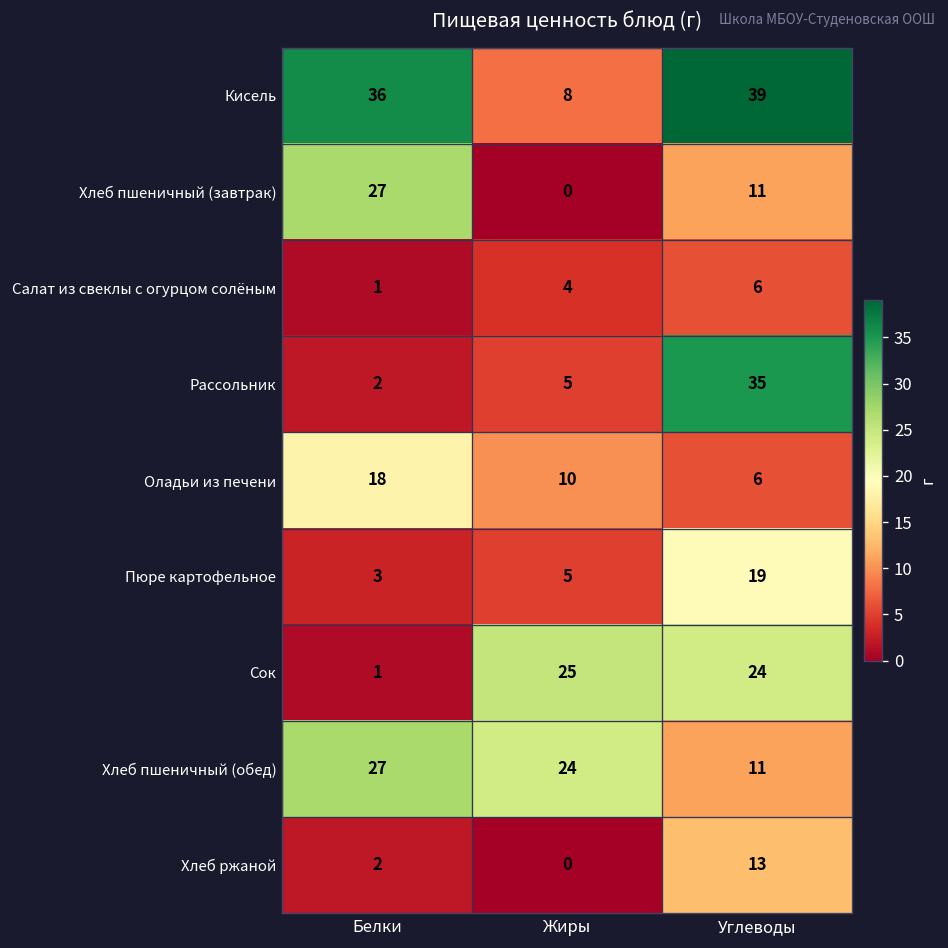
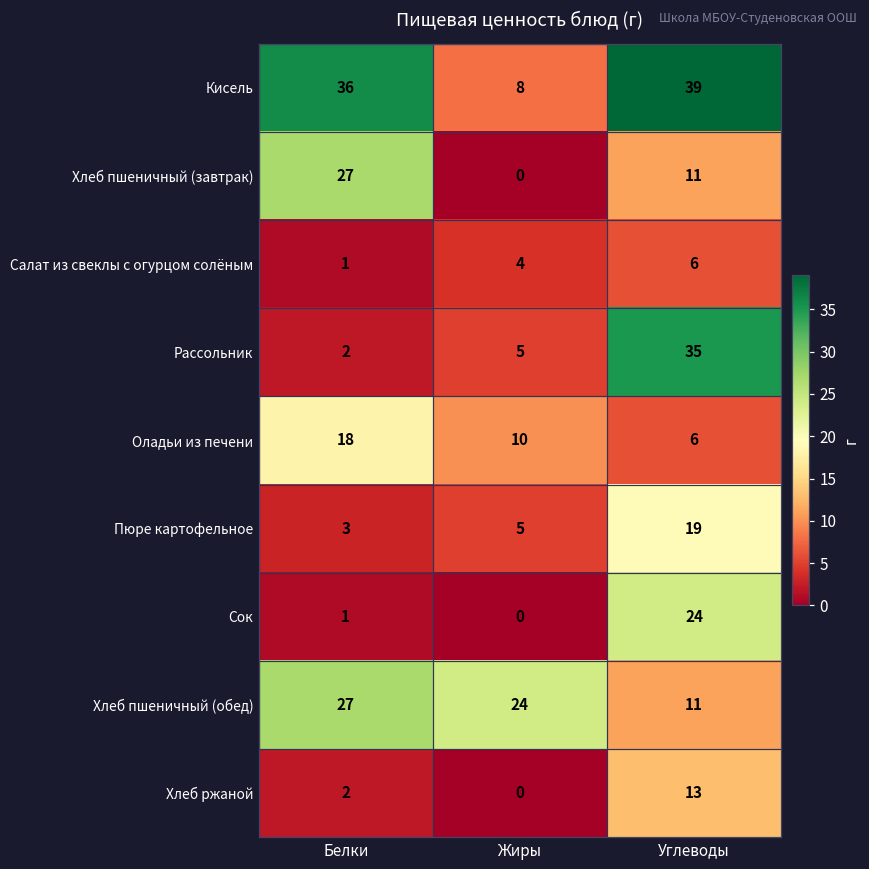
  {
    "Кисель": {
      "Белки": 36,
      "Жиры": 8,
      "Углеводы": 39
    },
    "Хлеб пшеничный (завтрак)": {
      "Белки": 27,
      "Жиры": 0,
      "Углеводы": 11
    },
    "Салат из свеклы с огурцом солёным": {
      "Белки": 1,
      "Жиры": 4,
      "Углеводы": 6
    },
    "Рассольник": {
      "Белки": 2,
      "Жиры": 5,
      "Углеводы": 35
    },
    "Оладьи из печени": {
      "Белки": 18,
      "Жиры": 10,
      "Углеводы": 6
    },
    "Пюре картофельное": {
      "Белки": 3,
      "Жиры": 5,
      "Углеводы": 19
    },
    "Сок": {
      "Белки": 1,
-     "Жиры": 25,
+     "Жиры": 0,
      "Углеводы": 24
    },
    "Хлеб пшеничный (обед)": {
      "Белки": 27,
      "Жиры": 24,
      "Углеводы": 11
    },
    "Хлеб ржаной": {
      "Белки": 2,
      "Жиры": 0,
      "Углеводы": 13
    }
  }
